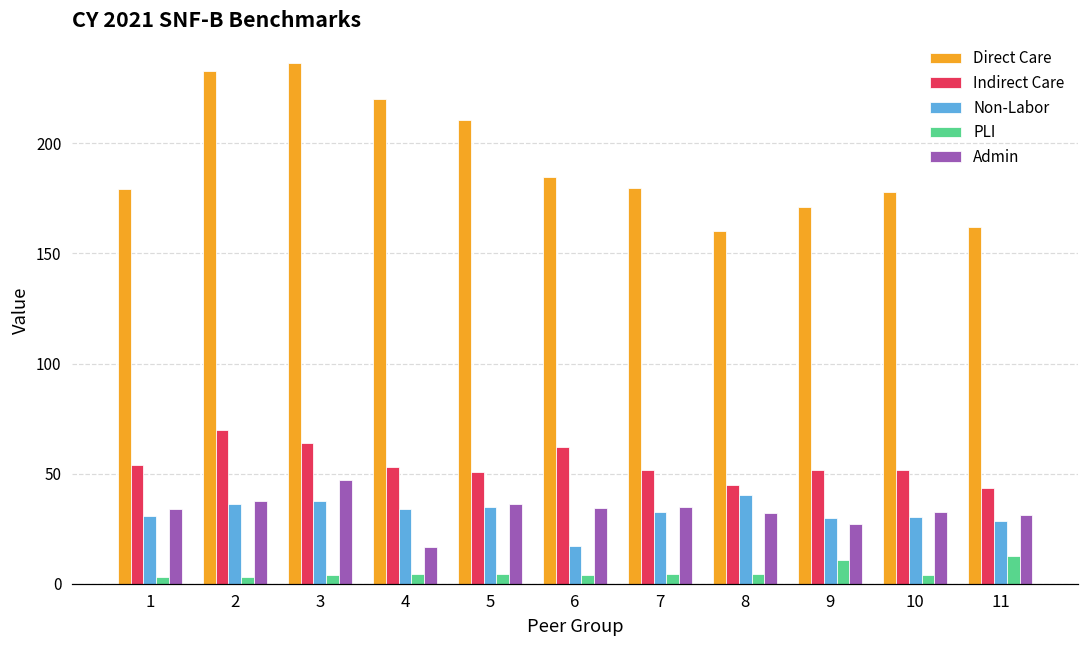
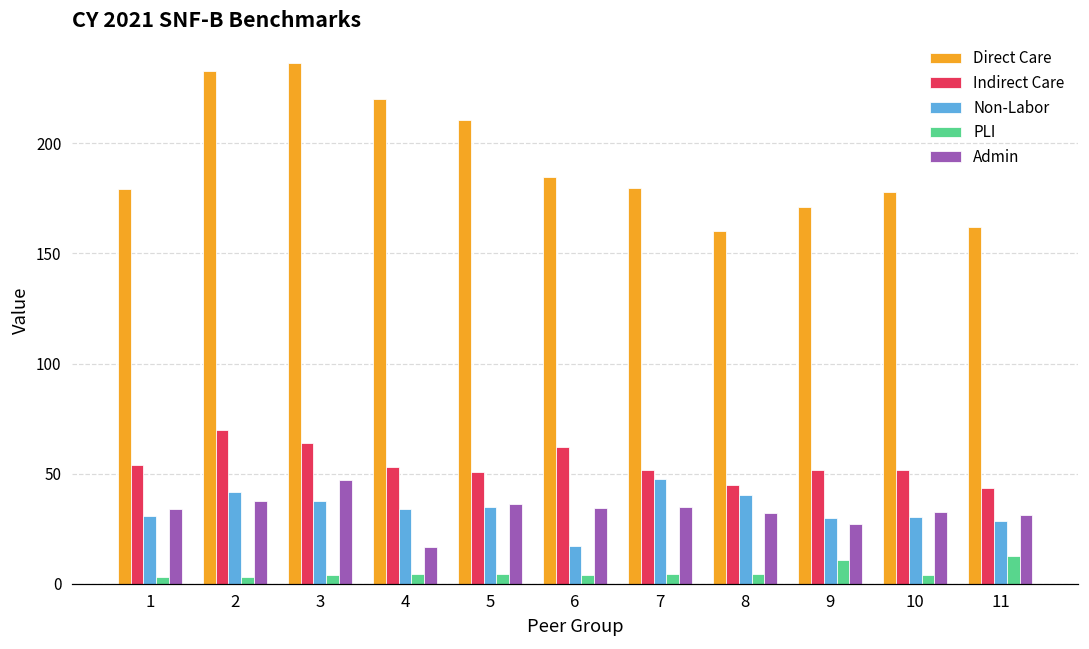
  {
    "Direct Care": {
      "1": 179,
      "2": 233,
      "3": 237,
      "4": 220,
      "5": 211,
      "6": 185,
      "7": 180,
      "8": 160,
      "9": 171,
      "10": 178,
      "11": 162
    },
    "Indirect Care": {
      "1": 54,
      "2": 70,
      "3": 64,
      "4": 53,
      "5": 51,
      "6": 62,
      "7": 52,
      "8": 45,
      "9": 52,
      "10": 52,
      "11": 43
    },
    "Non-Labor": {
      "1": 31,
-     "2": 36,
+     "2": 42,
      "3": 38,
      "4": 34,
      "5": 35,
      "6": 17,
-     "7": 32,
+     "7": 48,
      "8": 40,
      "9": 30,
      "10": 30,
      "11": 29
    },
    "PLI": {
      "1": 3,
      "2": 3,
      "3": 4,
      "4": 5,
      "5": 4,
      "6": 4,
      "7": 5,
      "8": 4,
      "9": 11,
      "10": 4,
      "11": 13
    },
    "Admin": {
      "1": 34,
      "2": 38,
      "3": 47,
      "4": 17,
      "5": 36,
      "6": 34,
      "7": 35,
      "8": 32,
      "9": 27,
      "10": 33,
      "11": 31
    }
  }
